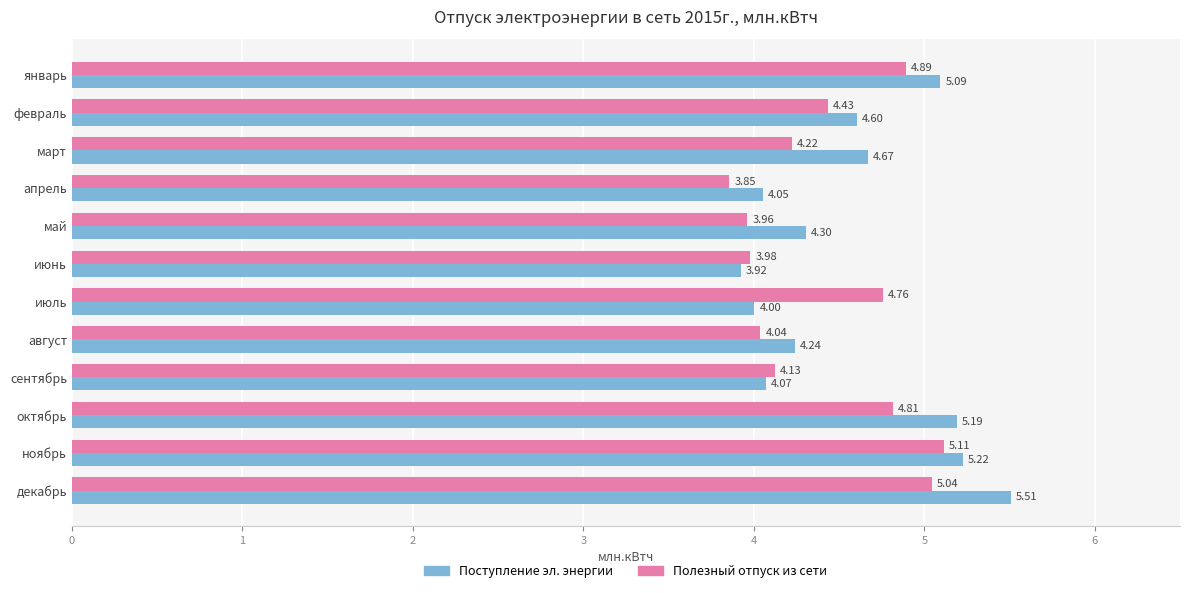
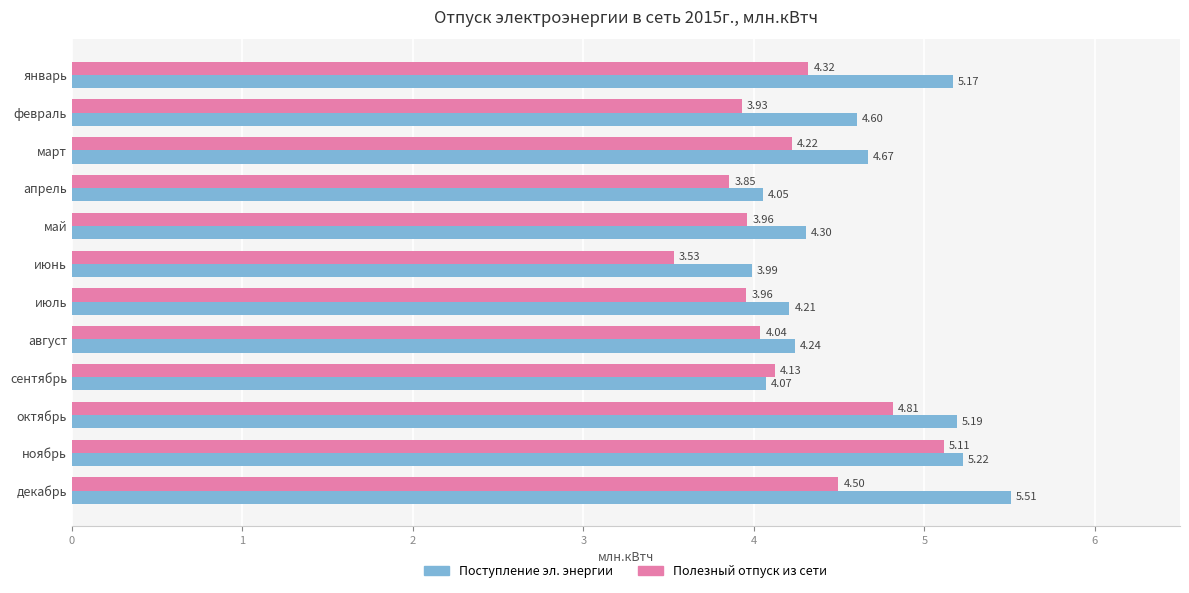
  {
    "Поступление эл. энергии": {
-     "январь": 5.09,
+     "январь": 5.17,
      "февраль": 4.60,
      "март": 4.67,
      "апрель": 4.05,
      "май": 4.30,
-     "июнь": 3.92,
-     "июль": 4.00,
+     "июнь": 3.99,
+     "июль": 4.21,
      "август": 4.24,
      "сентябрь": 4.07,
      "октябрь": 5.19,
      "ноябрь": 5.22,
      "декабрь": 5.51
    },
    "Полезный отпуск из сети": {
-     "январь": 4.89,
-     "февраль": 4.43,
+     "январь": 4.32,
+     "февраль": 3.93,
      "март": 4.22,
      "апрель": 3.85,
      "май": 3.96,
-     "июнь": 3.98,
-     "июль": 4.76,
+     "июнь": 3.53,
+     "июль": 3.96,
      "август": 4.04,
      "сентябрь": 4.13,
      "октябрь": 4.81,
      "ноябрь": 5.11,
-     "декабрь": 5.04
+     "декабрь": 4.50
    }
  }
